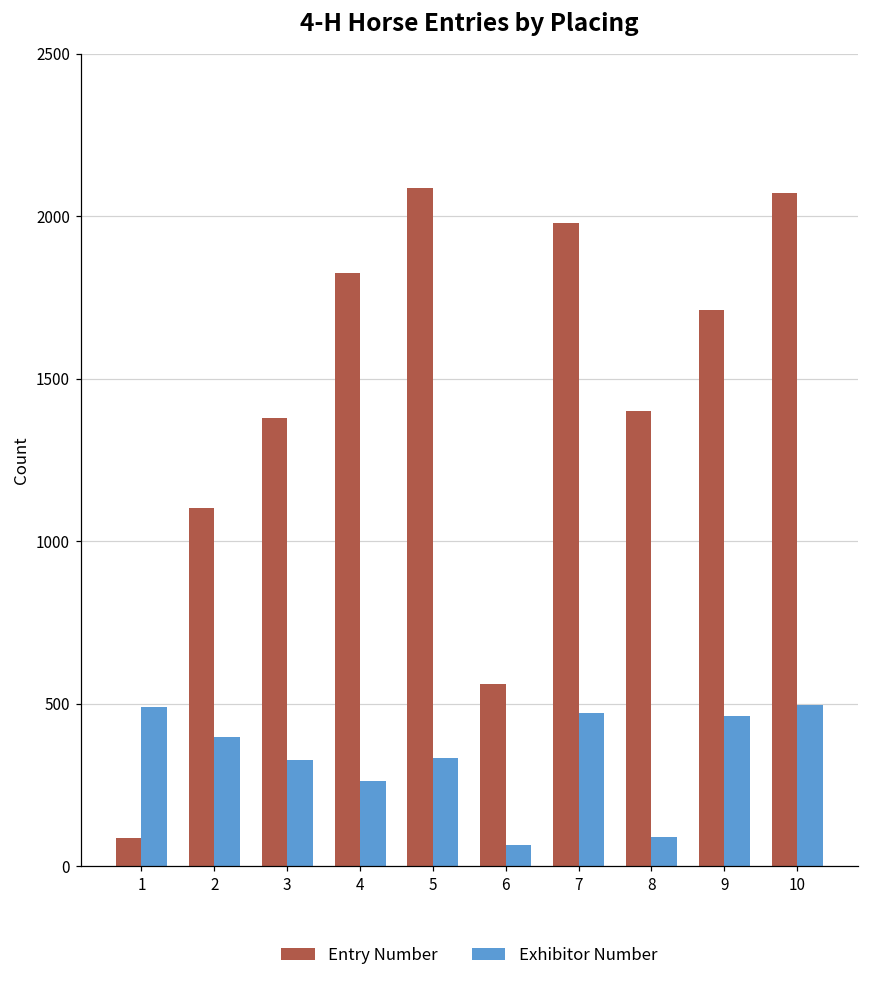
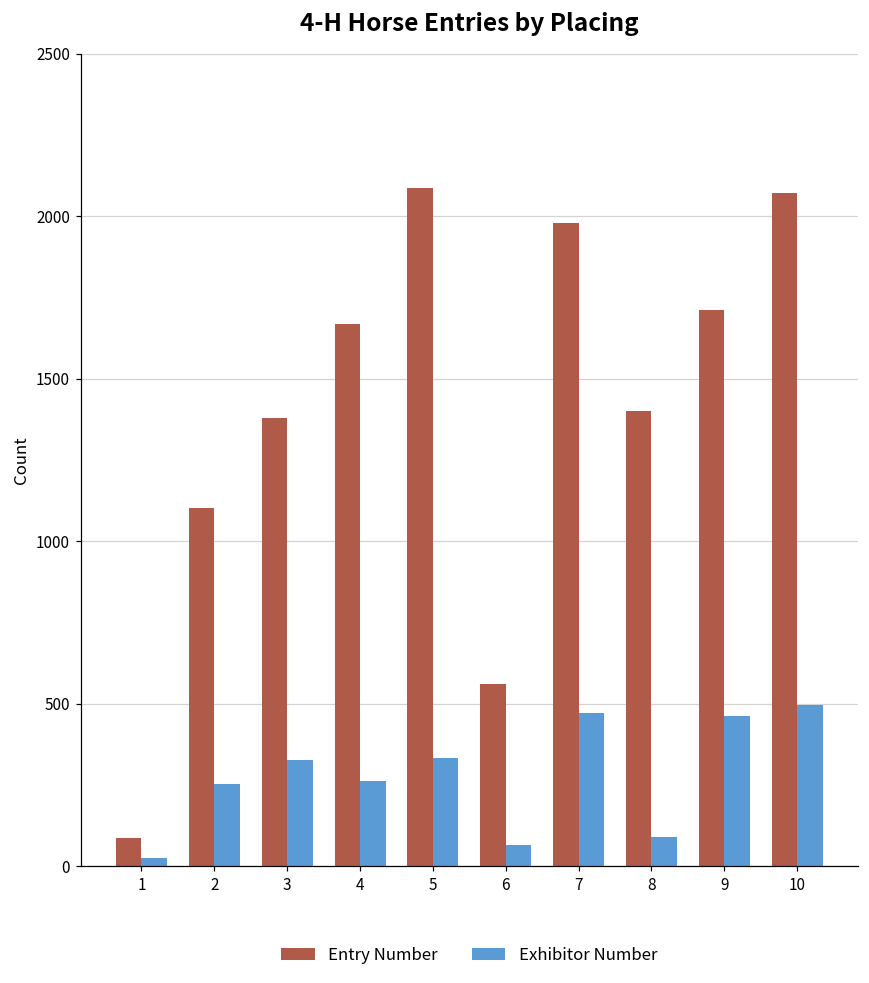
  {
    "Entry Number": {
      "1": 90,
      "2": 1100,
      "3": 1380,
-     "4": 1830,
+     "4": 1670,
      "5": 2090,
      "6": 560,
      "7": 1980,
      "8": 1400,
      "9": 1710,
      "10": 2070
    },
    "Exhibitor Number": {
-     "1": 490,
-     "2": 400,
+     "1": 30,
+     "2": 250,
      "3": 330,
      "4": 260,
      "5": 340,
      "6": 70,
      "7": 470,
      "8": 90,
      "9": 460,
      "10": 500
    }
  }
